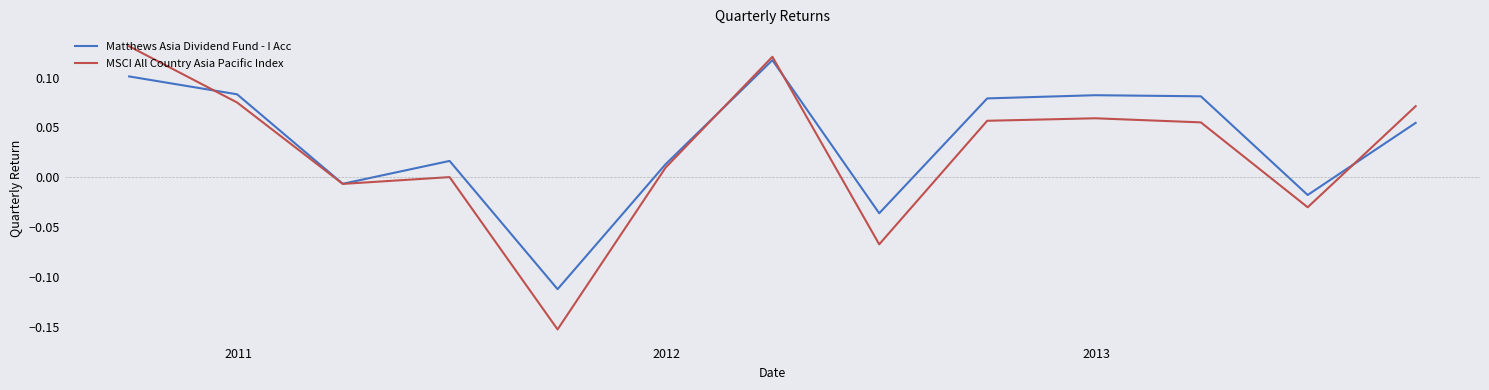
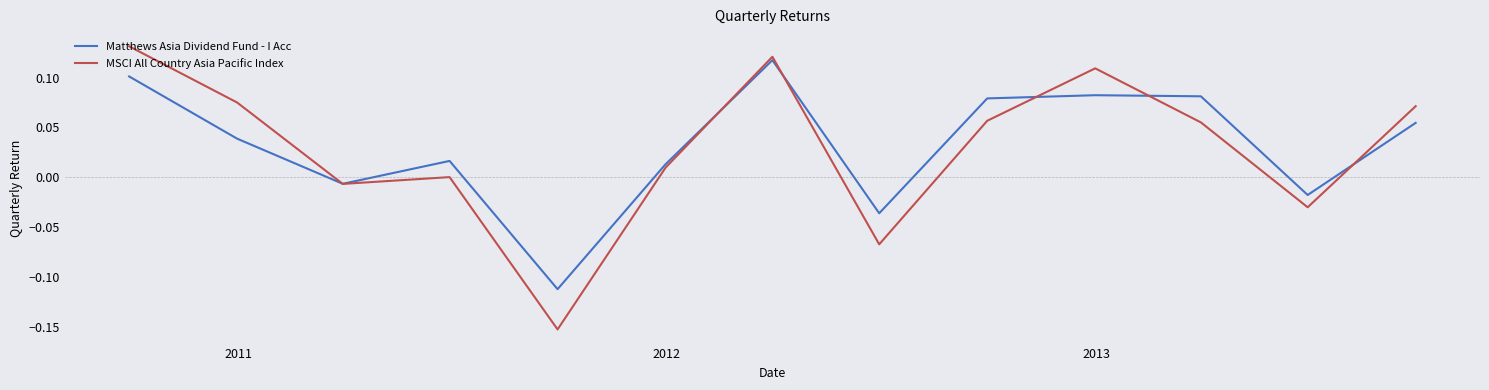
  {
    "Matthews Asia Dividend Fund - I Acc": {
-     "2011": 0.08,
+     "2011": 0.04,
      "2012": 0.01,
      "2013": 0.08
    },
    "MSCI All Country Asia Pacific Index": {
      "2011": 0.08,
      "2012": 0.01,
-     "2013": 0.06
+     "2013": 0.11
    }
  }
